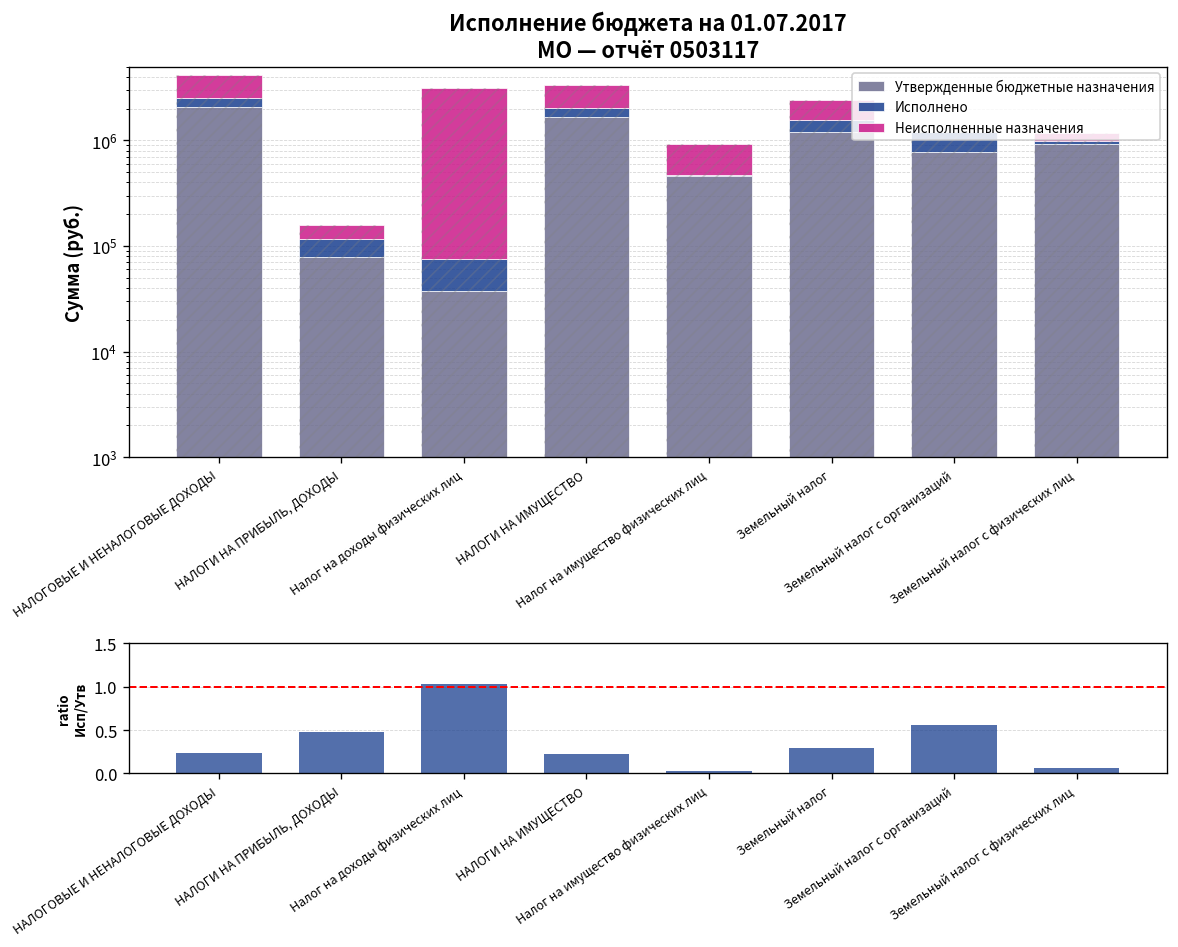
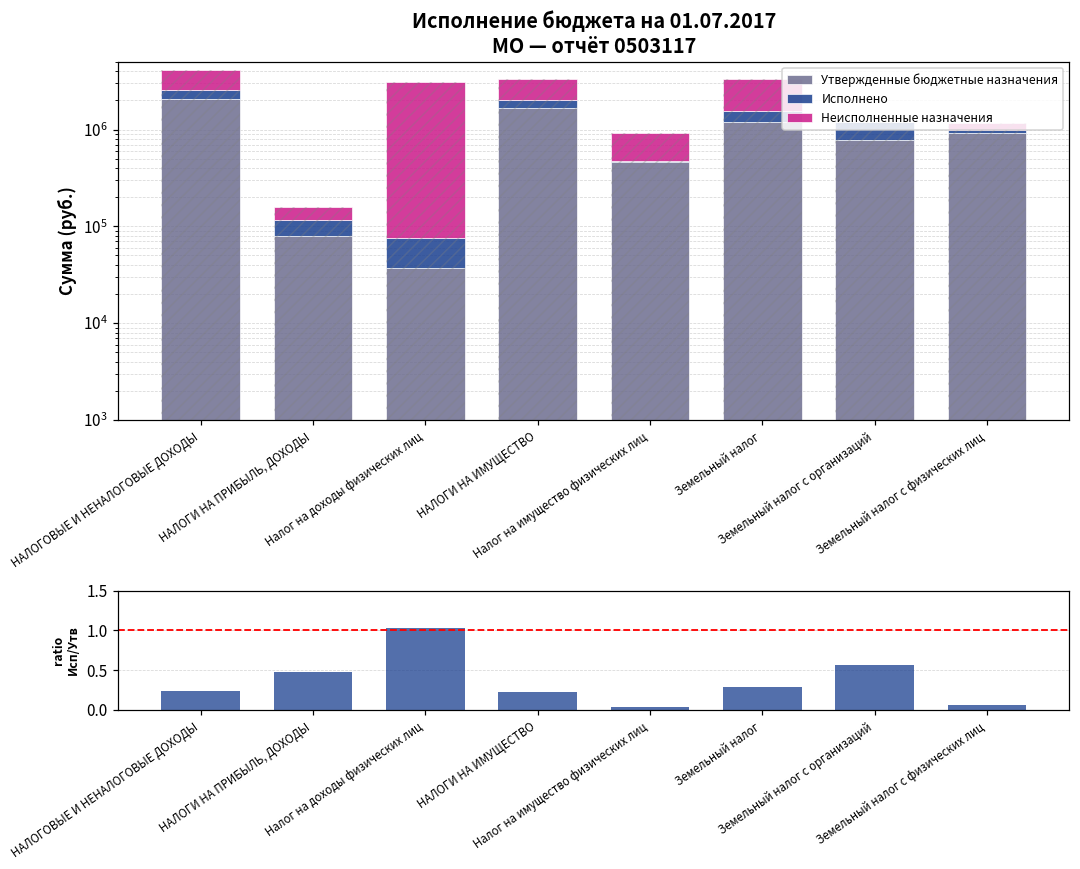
  {
    "Исполнение бюджета на 01.07.2017 МО — отчёт 0503117": {
      "Утвержденные бюджетные назначения": {
        "НАЛОГОВЫЕ И НЕНАЛОГОВЫЕ ДОХОДЫ": 2100000,
        "НАЛОГИ НА ПРИБЫЛЬ, ДОХОДЫ": 80000,
        "Налог на доходы физических лиц": 37000,
        "НАЛОГИ НА ИМУЩЕСТВО": 1700000,
        "Налог на имущество физических лиц": 500000,
        "Земельный налог": 1200000,
        "Земельный налог с организаций": 800000,
        "Земельный налог с физических лиц": 900000
      },
      "Исполнено": {
        "НАЛОГОВЫЕ И НЕНАЛОГОВЫЕ ДОХОДЫ": 500000,
        "НАЛОГИ НА ПРИБЫЛЬ, ДОХОДЫ": 38000,
        "Налог на доходы физических лиц": 38000,
        "НАЛОГИ НА ИМУЩЕСТВО": 370000,
        "Налог на имущество физических лиц": 14000,
        "Земельный налог": 350000,
        "Земельный налог с физических лиц": 50000
      },
      "Неисполненные назначения": {
        "НАЛОГОВЫЕ И НЕНАЛОГОВЫЕ ДОХОДЫ": 1600000,
        "НАЛОГИ НА ПРИБЫЛЬ, ДОХОДЫ": 40000,
        "Налог на доходы физических лиц": 3100000,
        "НАЛОГИ НА ИМУЩЕСТВО": 1300000,
        "Налог на имущество физических лиц": 400000,
-       "Земельный налог": 900000
+       "Земельный налог": 1800000
      }
    }
  }
